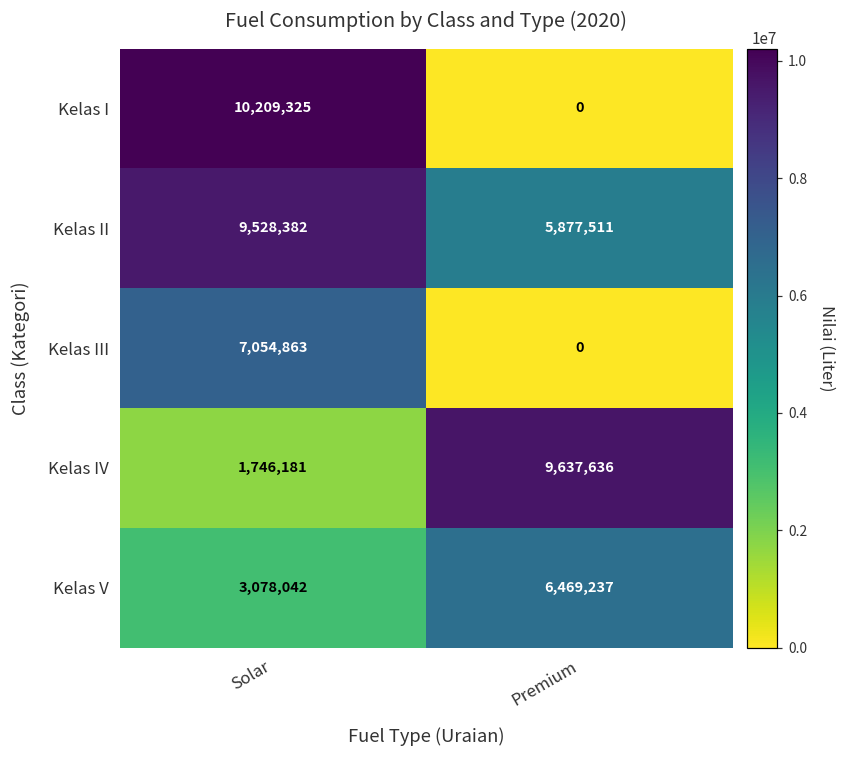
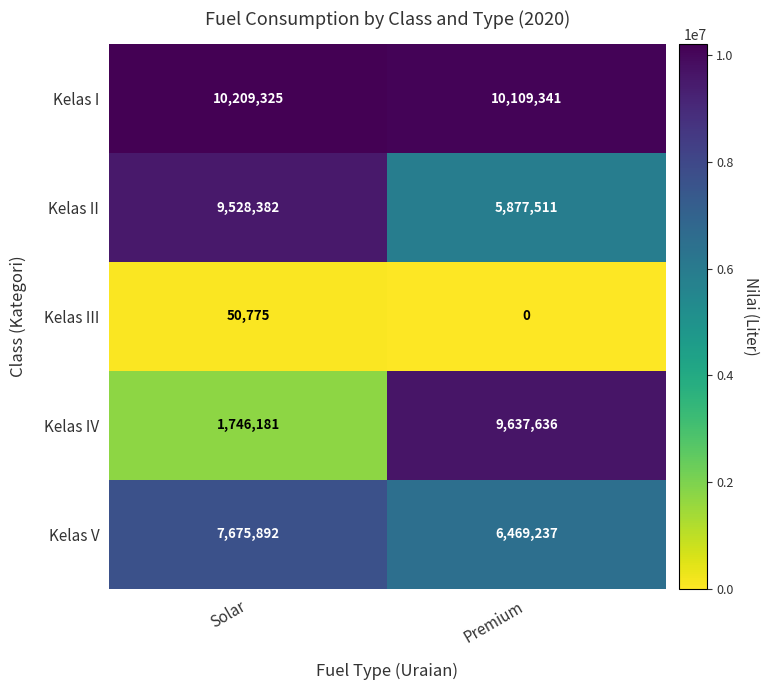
  {
    "Kelas I": {
      "Solar": "10,209,325",
-     "Premium": "0"
+     "Premium": "10,109,341"
    },
    "Kelas II": {
      "Solar": "9,528,382",
      "Premium": "5,877,511"
    },
    "Kelas III": {
-     "Solar": "7,054,863",
+     "Solar": "50,775",
      "Premium": "0"
    },
    "Kelas IV": {
      "Solar": "1,746,181",
      "Premium": "9,637,636"
    },
    "Kelas V": {
-     "Solar": "3,078,042",
+     "Solar": "7,675,892",
      "Premium": "6,469,237"
    }
  }
